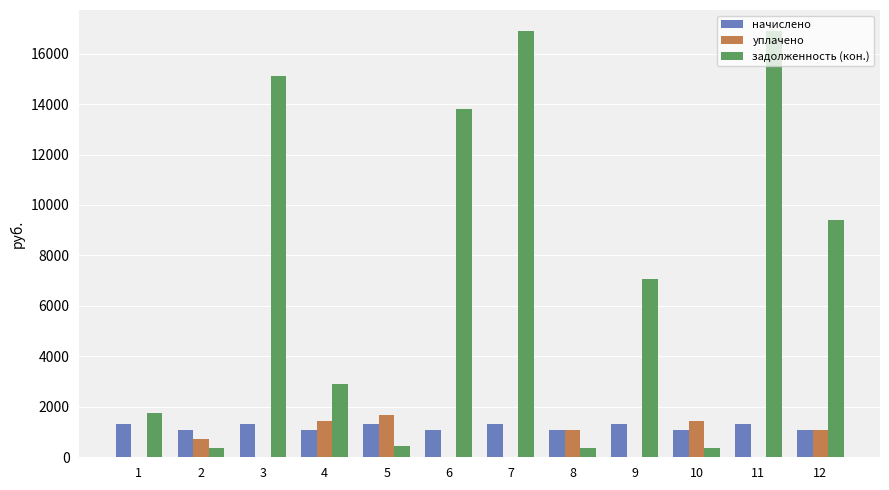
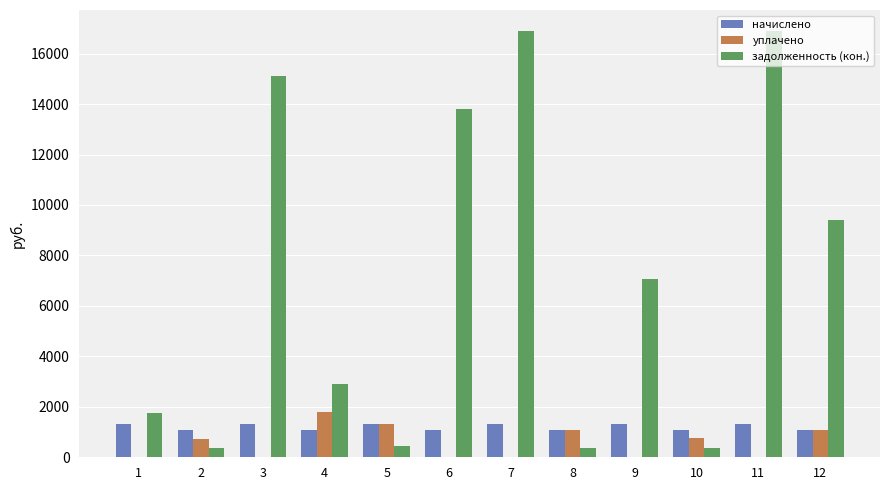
  {
    "начислено": {
      "1": 1300,
      "2": 1100,
      "3": 1300,
      "4": 1100,
      "5": 1300,
      "6": 1100,
      "7": 1300,
      "8": 1100,
      "9": 1300,
      "10": 1100,
      "11": 1300,
      "12": 1100
    },
    "уплачено": {
      "1": 0,
      "2": 700,
      "3": 0,
-     "4": 1400,
-     "5": 1700,
+     "4": 1800,
+     "5": 1300,
      "6": 0,
      "7": 0,
      "8": 1100,
      "9": 0,
-     "10": 1400,
+     "10": 800,
      "11": 0,
      "12": 1100
    },
    "задолженность (кон.)": {
      "1": 1800,
      "2": 400,
      "3": 15100,
      "4": 2900,
      "5": 400,
      "6": 13800,
      "7": 16900,
      "8": 400,
      "9": 7100,
      "10": 400,
      "12": 9400
    }
  }
